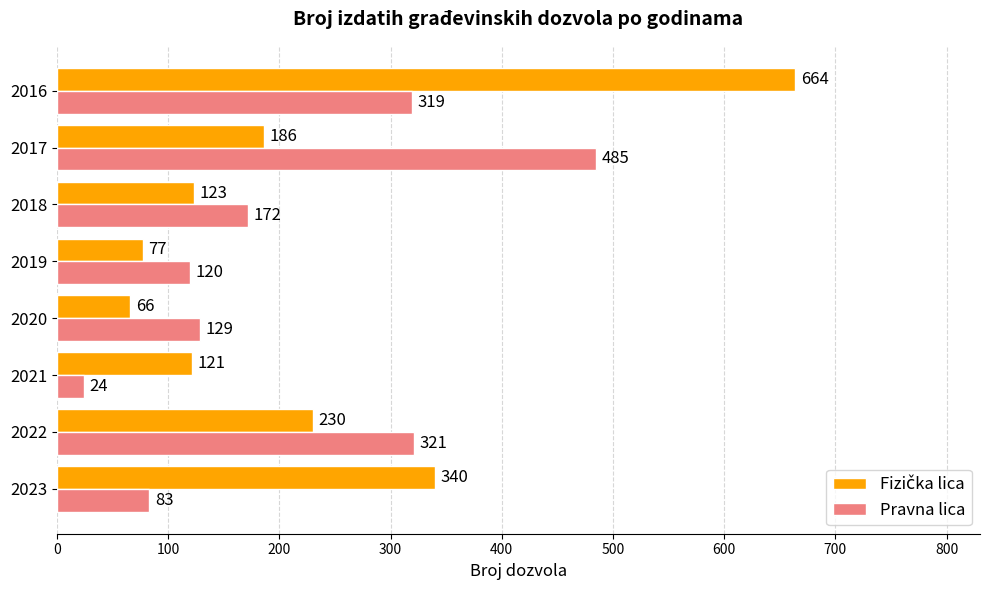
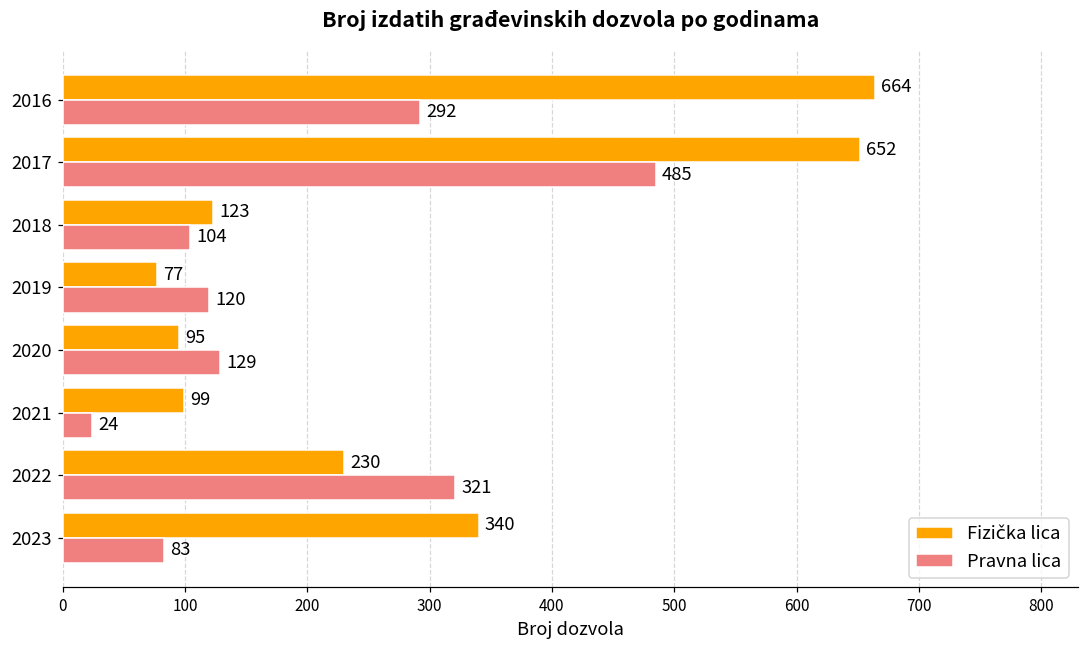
  {
    "Fizička lica": {
      "2016": 664,
-     "2017": 186,
+     "2017": 652,
      "2018": 123,
      "2019": 77,
-     "2020": 66,
-     "2021": 121,
+     "2020": 95,
+     "2021": 99,
      "2022": 230,
      "2023": 340
    },
    "Pravna lica": {
-     "2016": 319,
+     "2016": 292,
      "2017": 485,
-     "2018": 172,
+     "2018": 104,
      "2019": 120,
      "2020": 129,
      "2021": 24,
      "2022": 321,
      "2023": 83
    }
  }
